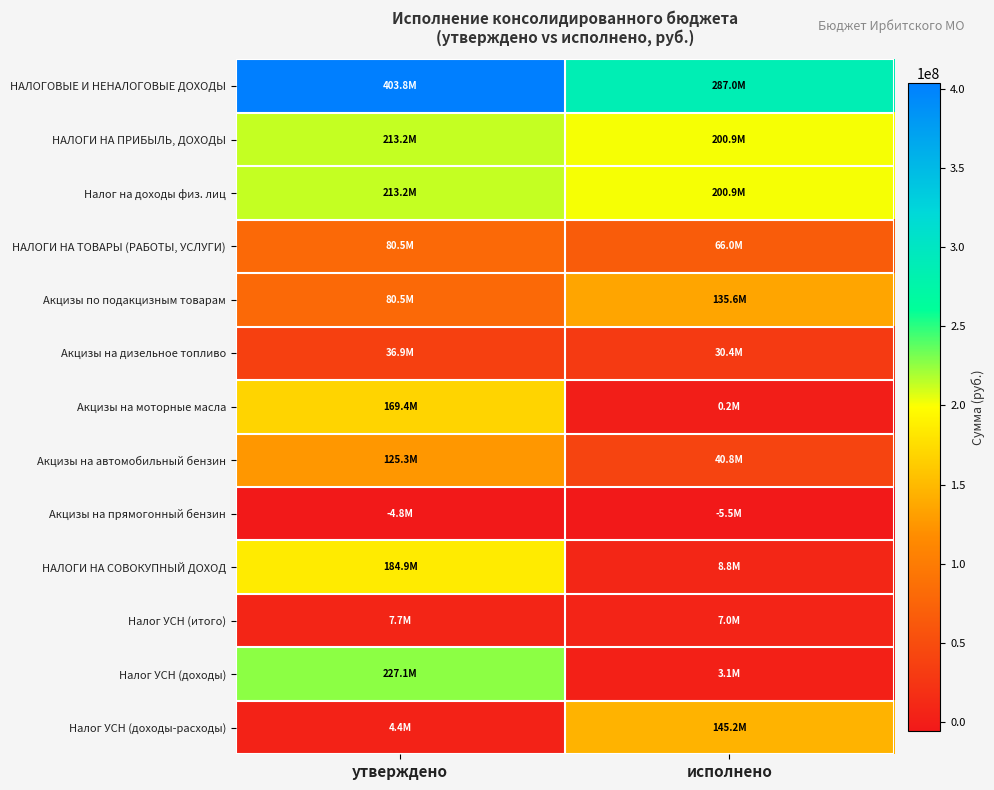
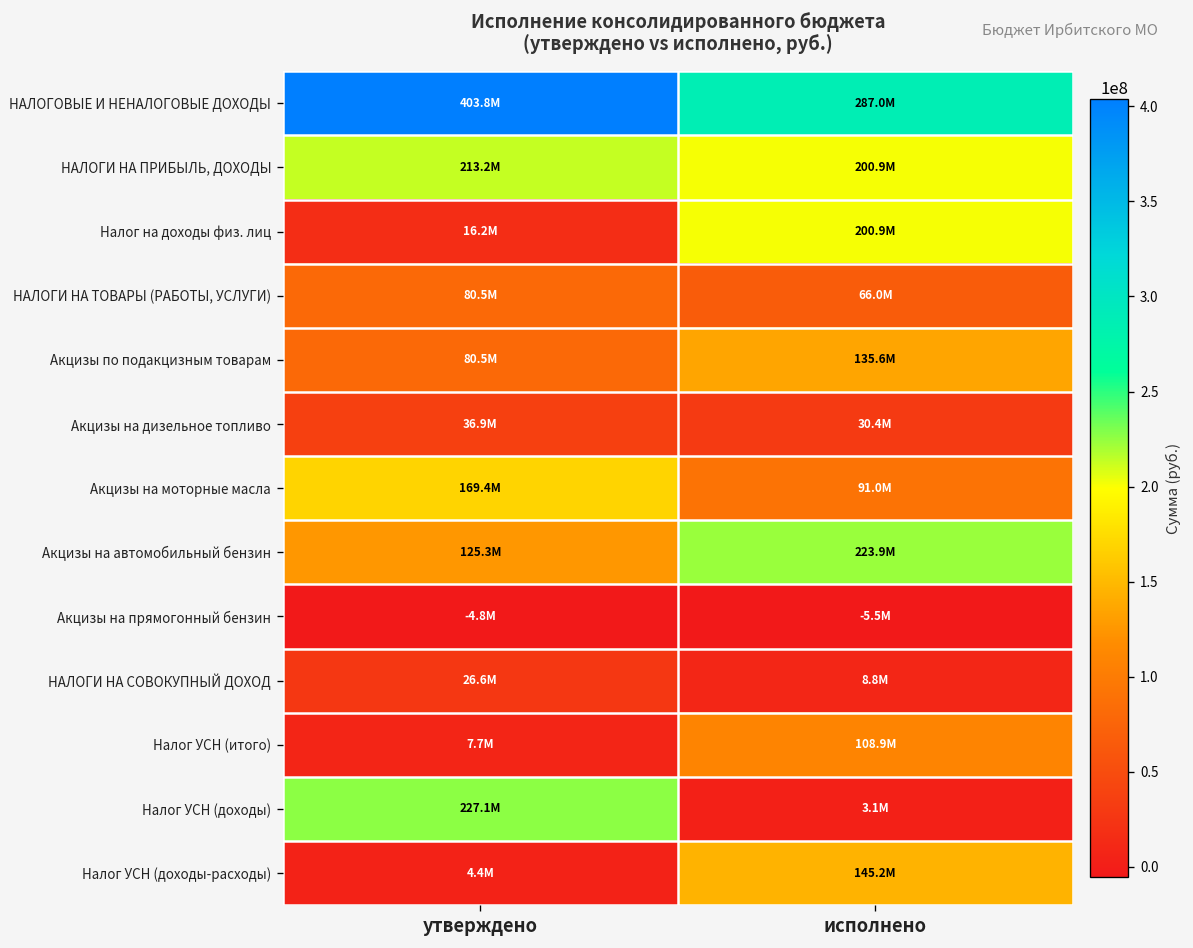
  {
    "НАЛОГОВЫЕ И НЕНАЛОГОВЫЕ ДОХОДЫ": {
      "утверждено": "403.8M",
      "исполнено": "287.0M"
    },
    "НАЛОГИ НА ПРИБЫЛЬ, ДОХОДЫ": {
      "утверждено": "213.2M",
      "исполнено": "200.9M"
    },
    "Налог на доходы физ. лиц": {
-     "утверждено": "213.2M",
+     "утверждено": "16.2M",
      "исполнено": "200.9M"
    },
    "НАЛОГИ НА ТОВАРЫ (РАБОТЫ, УСЛУГИ)": {
      "утверждено": "80.5M",
      "исполнено": "66.0M"
    },
    "Акцизы по подакцизным товарам": {
      "утверждено": "80.5M",
      "исполнено": "135.6M"
    },
    "Акцизы на дизельное топливо": {
      "утверждено": "36.9M",
      "исполнено": "30.4M"
    },
    "Акцизы на моторные масла": {
      "утверждено": "169.4M",
-     "исполнено": "0.2M"
+     "исполнено": "91.0M"
    },
    "Акцизы на автомобильный бензин": {
      "утверждено": "125.3M",
-     "исполнено": "40.8M"
+     "исполнено": "223.9M"
    },
    "Акцизы на прямогонный бензин": {
      "утверждено": "-4.8M",
      "исполнено": "-5.5M"
    },
    "НАЛОГИ НА СОВОКУПНЫЙ ДОХОД": {
-     "утверждено": "184.9M",
+     "утверждено": "26.6M",
      "исполнено": "8.8M"
    },
    "Налог УСН (итого)": {
      "утверждено": "7.7M",
-     "исполнено": "7.0M"
+     "исполнено": "108.9M"
    },
    "Налог УСН (доходы)": {
      "утверждено": "227.1M",
      "исполнено": "3.1M"
    },
    "Налог УСН (доходы-расходы)": {
      "утверждено": "4.4M",
      "исполнено": "145.2M"
    }
  }
